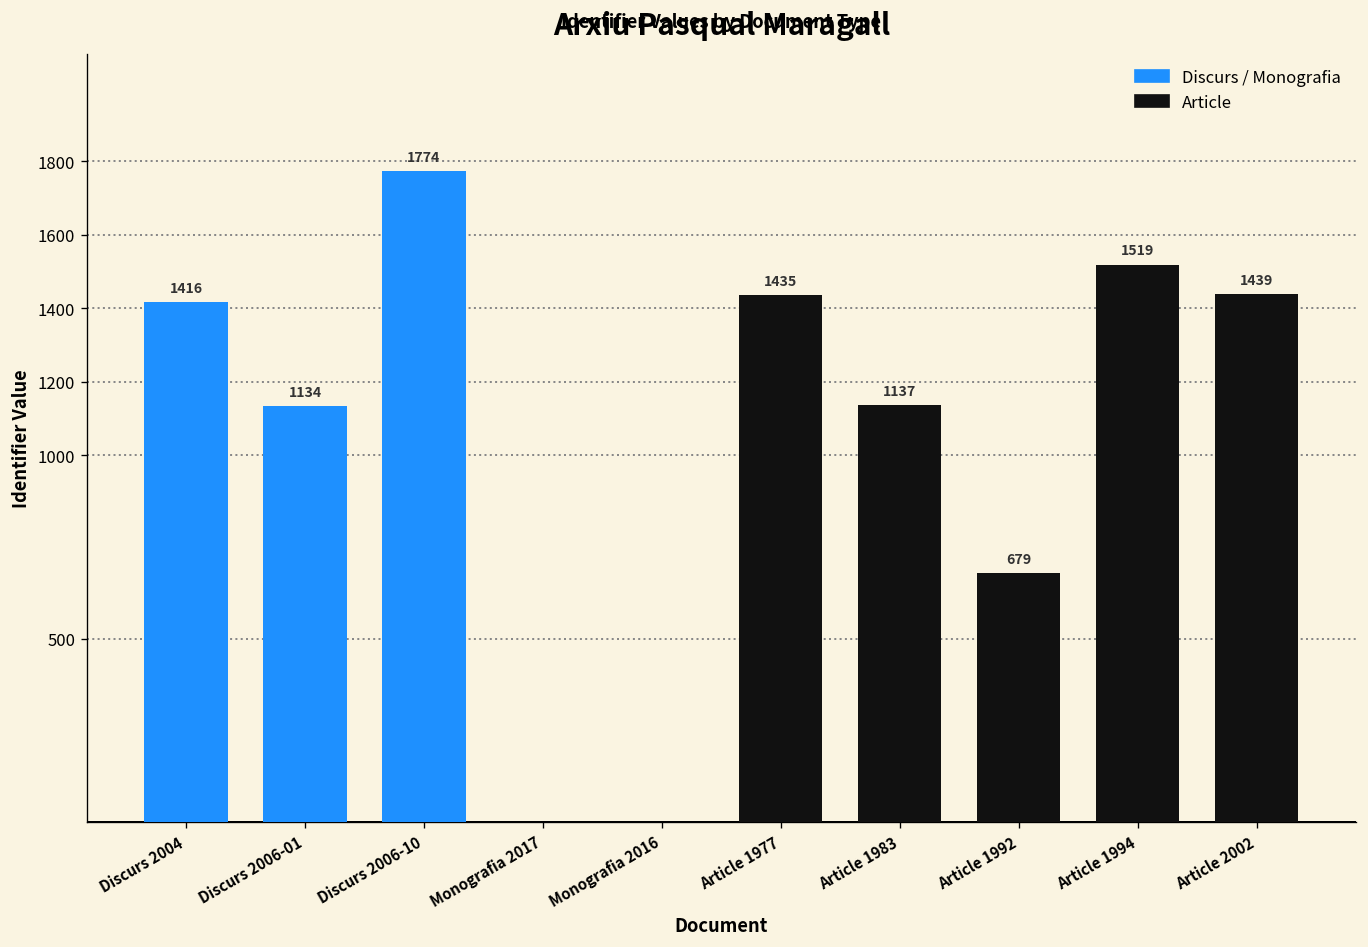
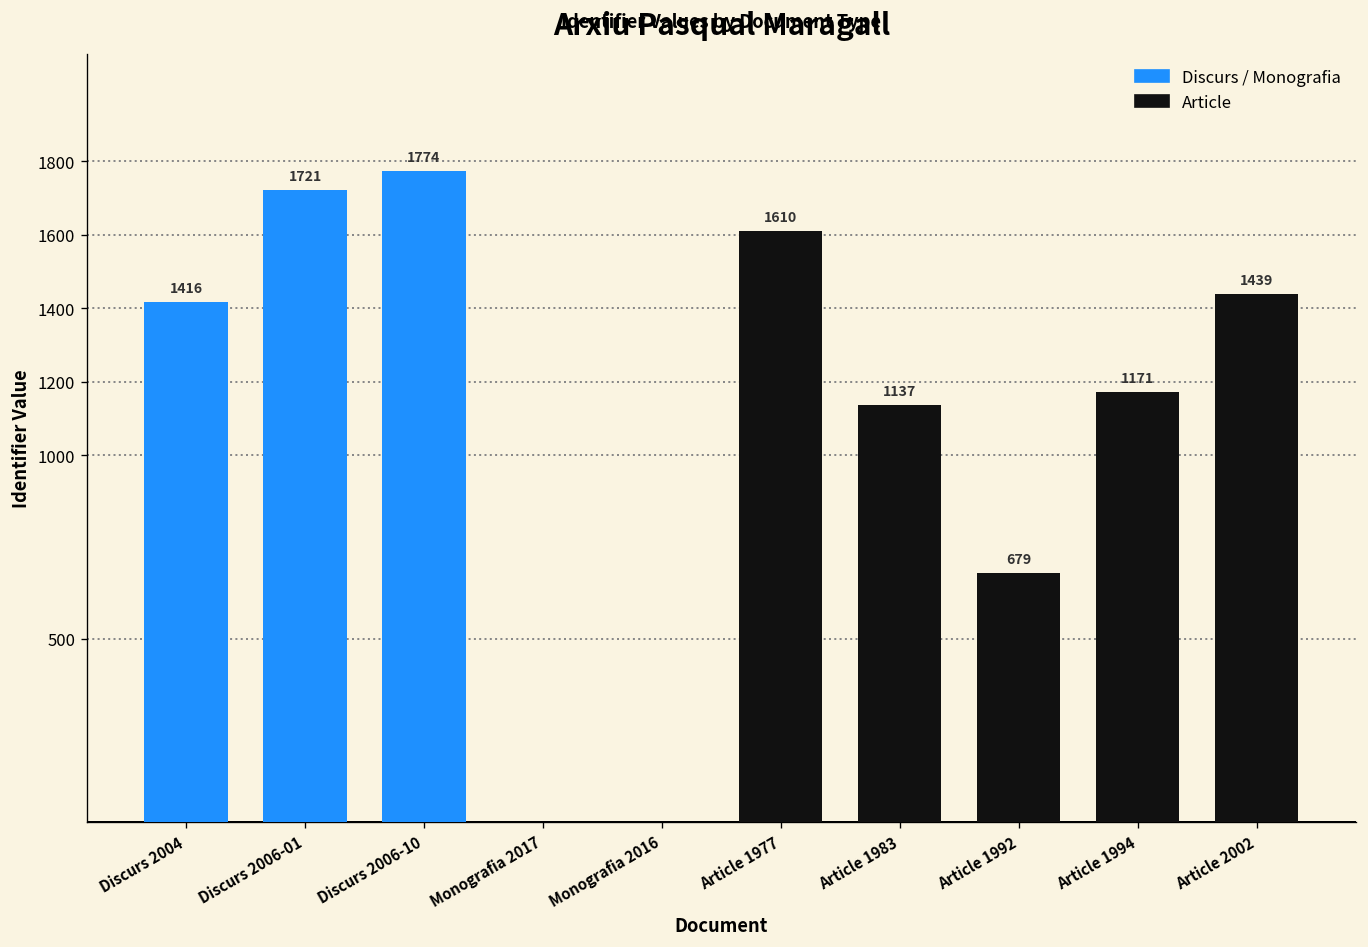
  {
    "Discurs / Monografia": {
      "Discurs 2004": 1416,
-     "Discurs 2006-01": 1134,
+     "Discurs 2006-01": 1721,
      "Discurs 2006-10": 1774
    },
    "Article": {
-     "Article 1977": 1435,
+     "Article 1977": 1610,
      "Article 1983": 1137,
      "Article 1992": 679,
-     "Article 1994": 1519,
+     "Article 1994": 1171,
      "Article 2002": 1439
    }
  }
